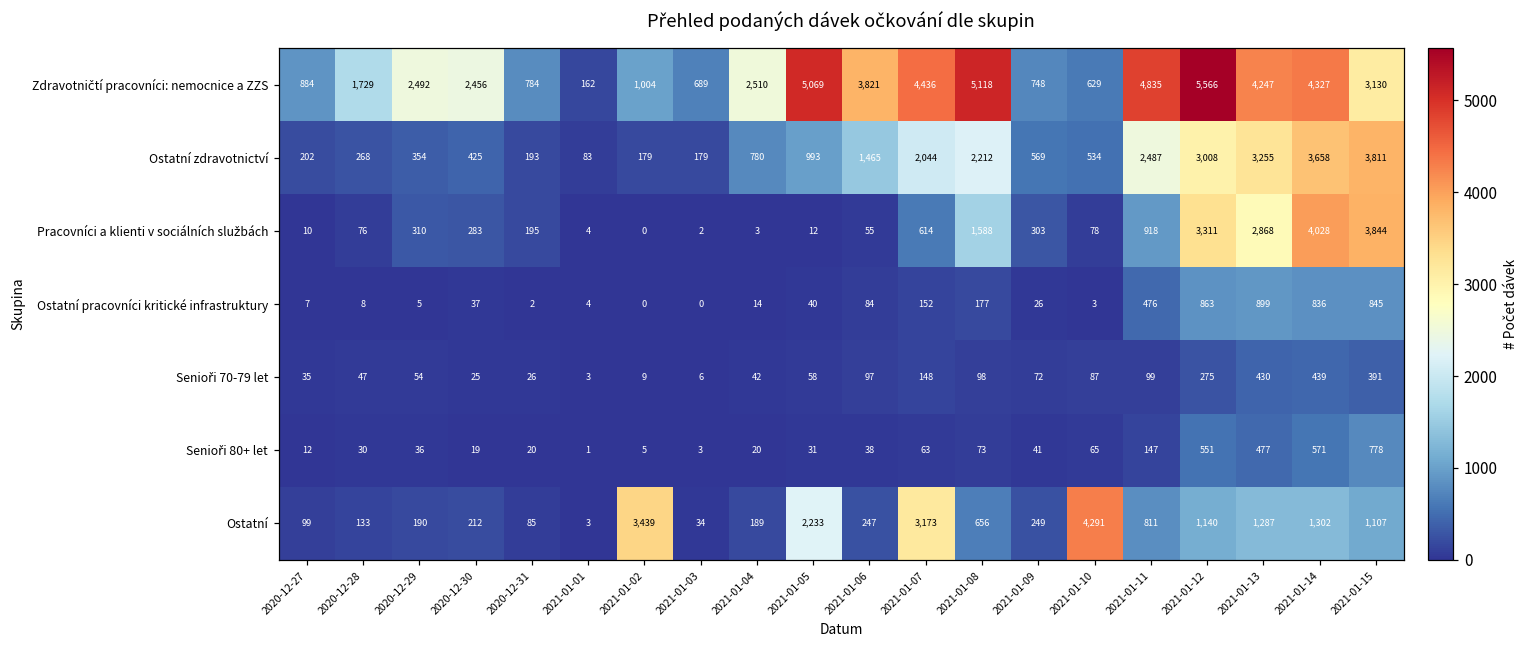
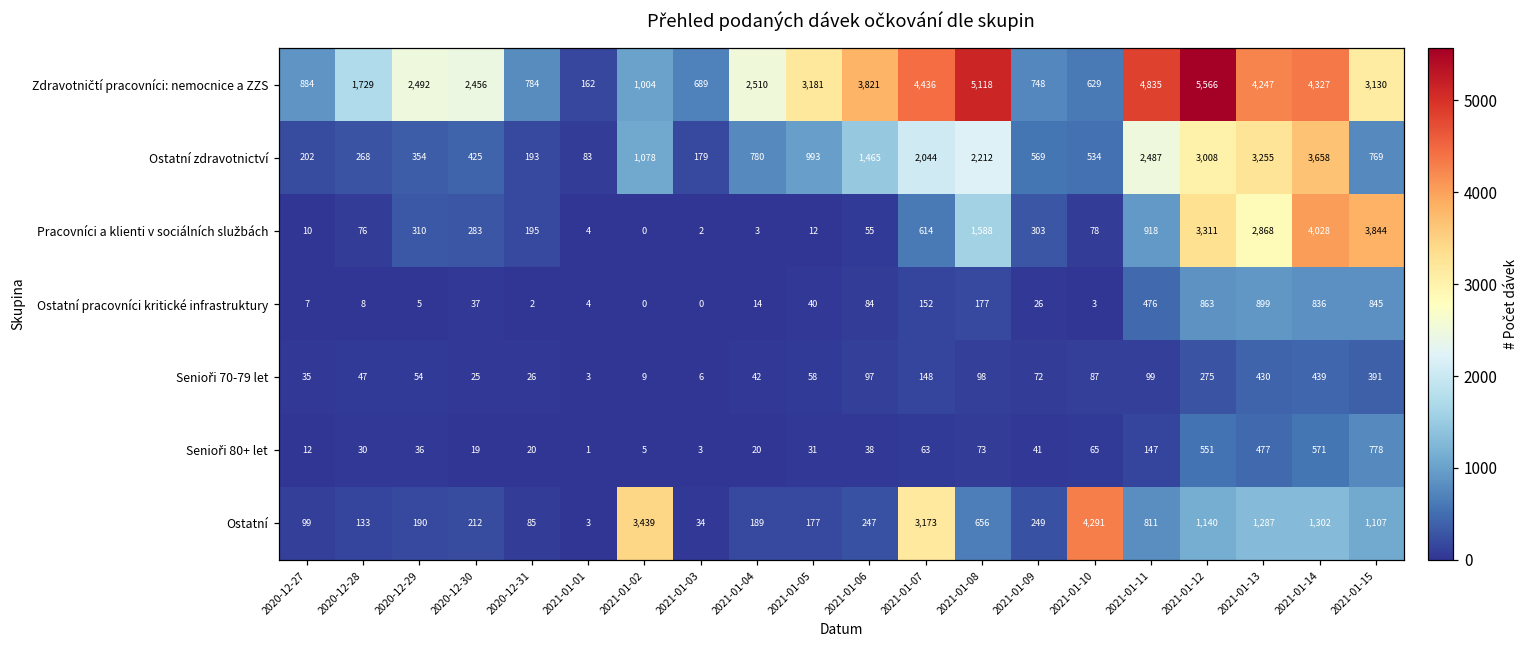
  {
    "Zdravotničtí pracovníci: nemocnice a ZZS": {
      "2020-12-27": "884",
      "2020-12-28": "1,729",
      "2020-12-29": "2,492",
      "2020-12-30": "2,456",
      "2020-12-31": "784",
      "2021-01-01": "162",
      "2021-01-02": "1,004",
      "2021-01-03": "689",
      "2021-01-04": "2,510",
-     "2021-01-05": "5,069",
+     "2021-01-05": "3,181",
      "2021-01-06": "3,821",
      "2021-01-07": "4,436",
      "2021-01-08": "5,118",
      "2021-01-09": "748",
      "2021-01-10": "629",
      "2021-01-11": "4,835",
      "2021-01-12": "5,566",
      "2021-01-13": "4,247",
      "2021-01-14": "4,327",
      "2021-01-15": "3,130"
    },
    "Ostatní zdravotnictví": {
      "2020-12-27": "202",
      "2020-12-28": "268",
      "2020-12-29": "354",
      "2020-12-30": "425",
      "2020-12-31": "193",
      "2021-01-01": "83",
-     "2021-01-02": "179",
+     "2021-01-02": "1,078",
      "2021-01-03": "179",
      "2021-01-04": "780",
      "2021-01-05": "993",
      "2021-01-06": "1,465",
      "2021-01-07": "2,044",
      "2021-01-08": "2,212",
      "2021-01-09": "569",
      "2021-01-10": "534",
      "2021-01-11": "2,487",
      "2021-01-12": "3,008",
      "2021-01-13": "3,255",
      "2021-01-14": "3,658",
-     "2021-01-15": "3,811"
+     "2021-01-15": "769"
    },
    "Pracovníci a klienti v sociálních službách": {
      "2020-12-27": "10",
      "2020-12-28": "76",
      "2020-12-29": "310",
      "2020-12-30": "283",
      "2020-12-31": "195",
      "2021-01-01": "4",
      "2021-01-02": "0",
      "2021-01-03": "2",
      "2021-01-04": "3",
      "2021-01-05": "12",
      "2021-01-06": "55",
      "2021-01-07": "614",
      "2021-01-08": "1,588",
      "2021-01-09": "303",
      "2021-01-10": "78",
      "2021-01-11": "918",
      "2021-01-12": "3,311",
      "2021-01-13": "2,868",
      "2021-01-14": "4,028",
      "2021-01-15": "3,844"
    },
    "Ostatní pracovníci kritické infrastruktury": {
      "2020-12-27": "7",
      "2020-12-28": "8",
      "2020-12-29": "5",
      "2020-12-30": "37",
      "2020-12-31": "2",
      "2021-01-01": "4",
      "2021-01-02": "0",
      "2021-01-03": "0",
      "2021-01-04": "14",
      "2021-01-05": "40",
      "2021-01-06": "84",
      "2021-01-07": "152",
      "2021-01-08": "177",
      "2021-01-09": "26",
      "2021-01-10": "3",
      "2021-01-11": "476",
      "2021-01-12": "863",
      "2021-01-13": "899",
      "2021-01-14": "836",
      "2021-01-15": "845"
    },
    "Senioři 70-79 let": {
      "2020-12-27": "35",
      "2020-12-28": "47",
      "2020-12-29": "54",
      "2020-12-30": "25",
      "2020-12-31": "26",
      "2021-01-01": "3",
      "2021-01-02": "9",
      "2021-01-03": "6",
      "2021-01-04": "42",
      "2021-01-05": "58",
      "2021-01-06": "97",
      "2021-01-07": "148",
      "2021-01-08": "98",
      "2021-01-09": "72",
      "2021-01-10": "87",
      "2021-01-11": "99",
      "2021-01-12": "275",
      "2021-01-13": "430",
      "2021-01-14": "439",
      "2021-01-15": "391"
    },
    "Senioři 80+ let": {
      "2020-12-27": "12",
      "2020-12-28": "30",
      "2020-12-29": "36",
      "2020-12-30": "19",
      "2020-12-31": "20",
      "2021-01-01": "1",
      "2021-01-02": "5",
      "2021-01-03": "3",
      "2021-01-04": "20",
      "2021-01-05": "31",
      "2021-01-06": "38",
      "2021-01-07": "63",
      "2021-01-08": "73",
      "2021-01-09": "41",
      "2021-01-10": "65",
      "2021-01-11": "147",
      "2021-01-12": "551",
      "2021-01-13": "477",
      "2021-01-14": "571",
      "2021-01-15": "778"
    },
    "Ostatní": {
      "2020-12-27": "99",
      "2020-12-28": "133",
      "2020-12-29": "190",
      "2020-12-30": "212",
      "2020-12-31": "85",
      "2021-01-01": "3",
      "2021-01-02": "3,439",
      "2021-01-03": "34",
      "2021-01-04": "189",
-     "2021-01-05": "2,233",
+     "2021-01-05": "177",
      "2021-01-06": "247",
      "2021-01-07": "3,173",
      "2021-01-08": "656",
      "2021-01-09": "249",
      "2021-01-10": "4,291",
      "2021-01-11": "811",
      "2021-01-12": "1,140",
      "2021-01-13": "1,287",
      "2021-01-14": "1,302",
      "2021-01-15": "1,107"
    }
  }
